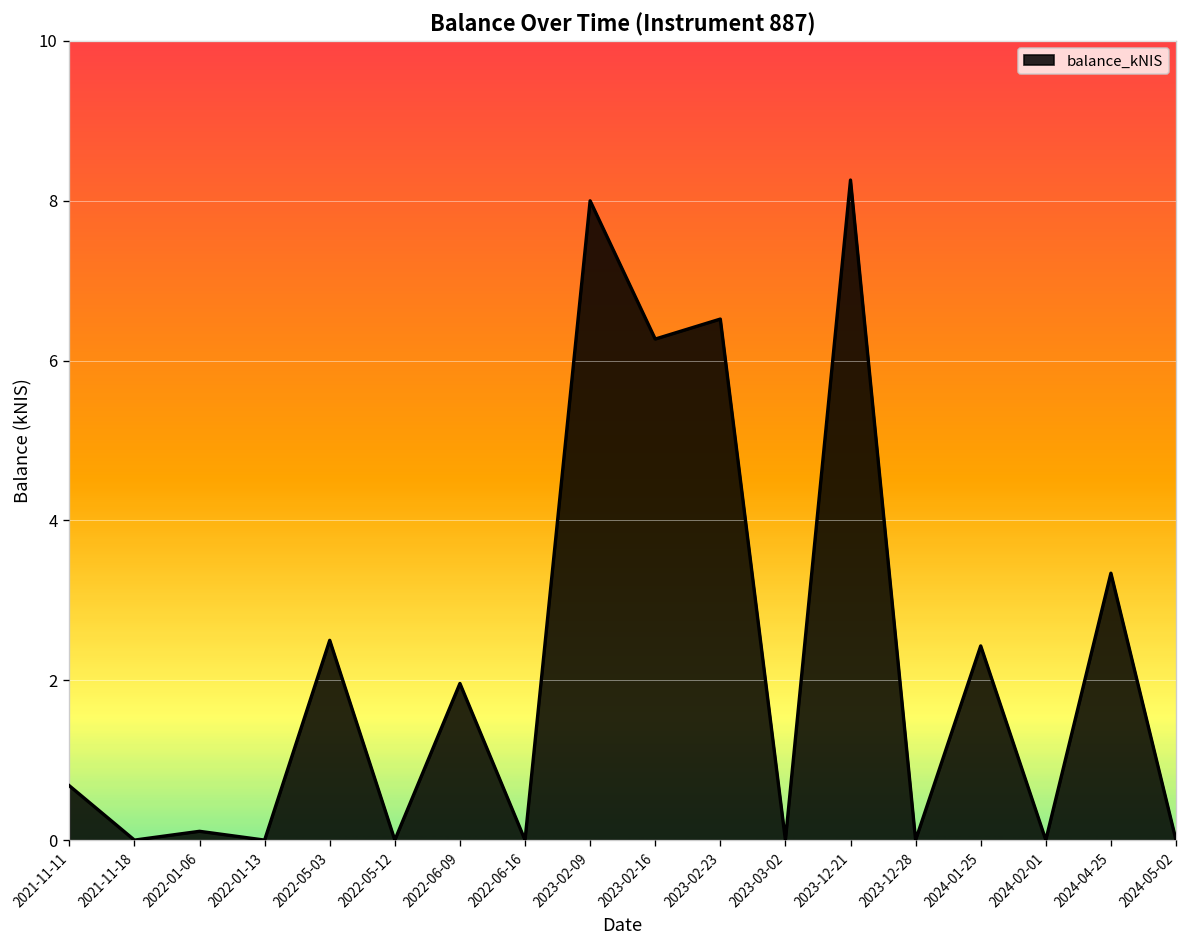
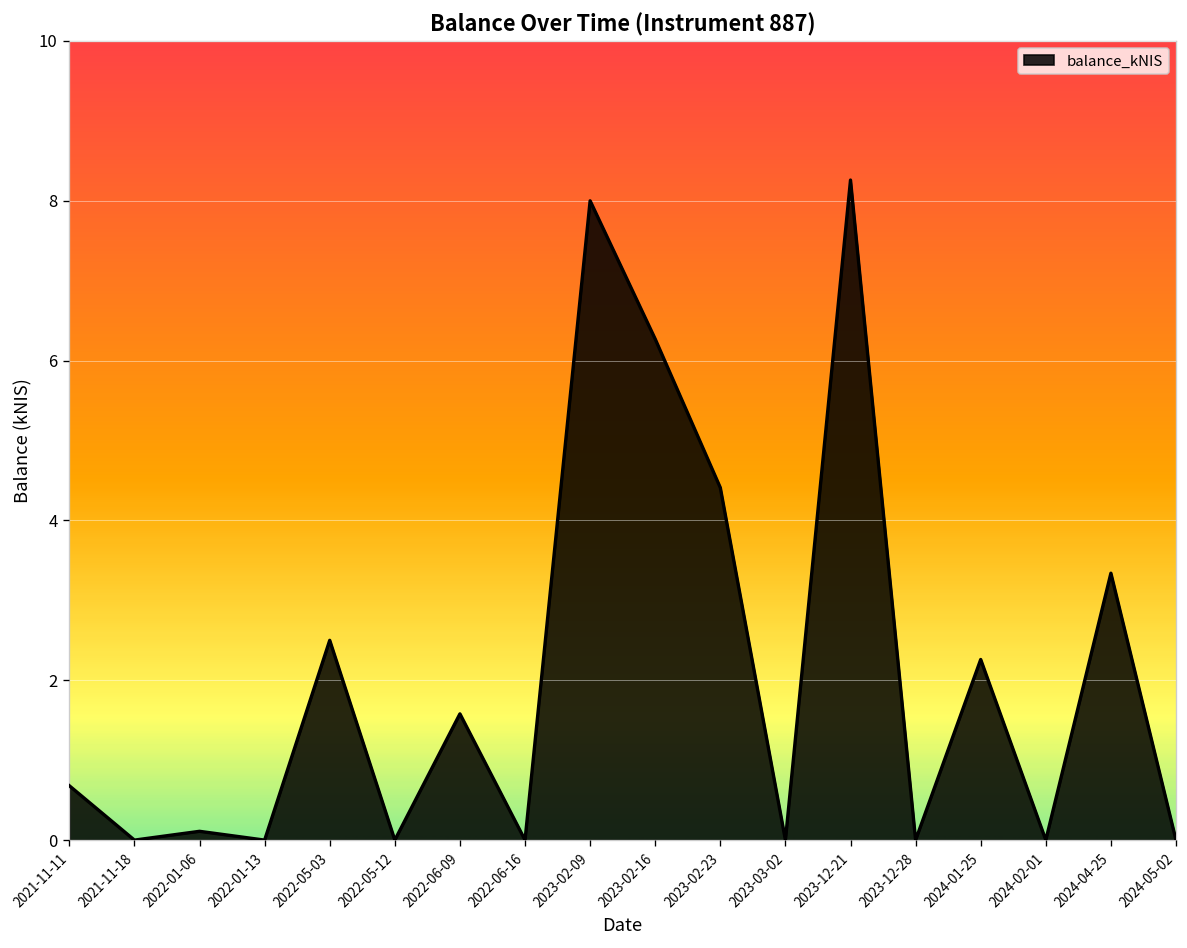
  {
    "2021-11-11": 0.7,
    "2021-11-18": 0.0,
    "2022-01-06": 0.1,
    "2022-01-13": 0.0,
    "2022-05-03": 2.5,
    "2022-05-12": 0.0,
-   "2022-06-09": 2.0,
+   "2022-06-09": 1.6,
    "2022-06-16": 0.0,
    "2023-02-09": 8.0,
    "2023-02-16": 6.3,
-   "2023-02-23": 6.5,
+   "2023-02-23": 4.4,
    "2023-03-02": 0.0,
    "2023-12-21": 8.3,
    "2023-12-28": 0.0,
-   "2024-01-25": 2.4,
+   "2024-01-25": 2.3,
    "2024-02-01": 0.0,
    "2024-04-25": 3.3,
    "2024-05-02": 0.0
  }
